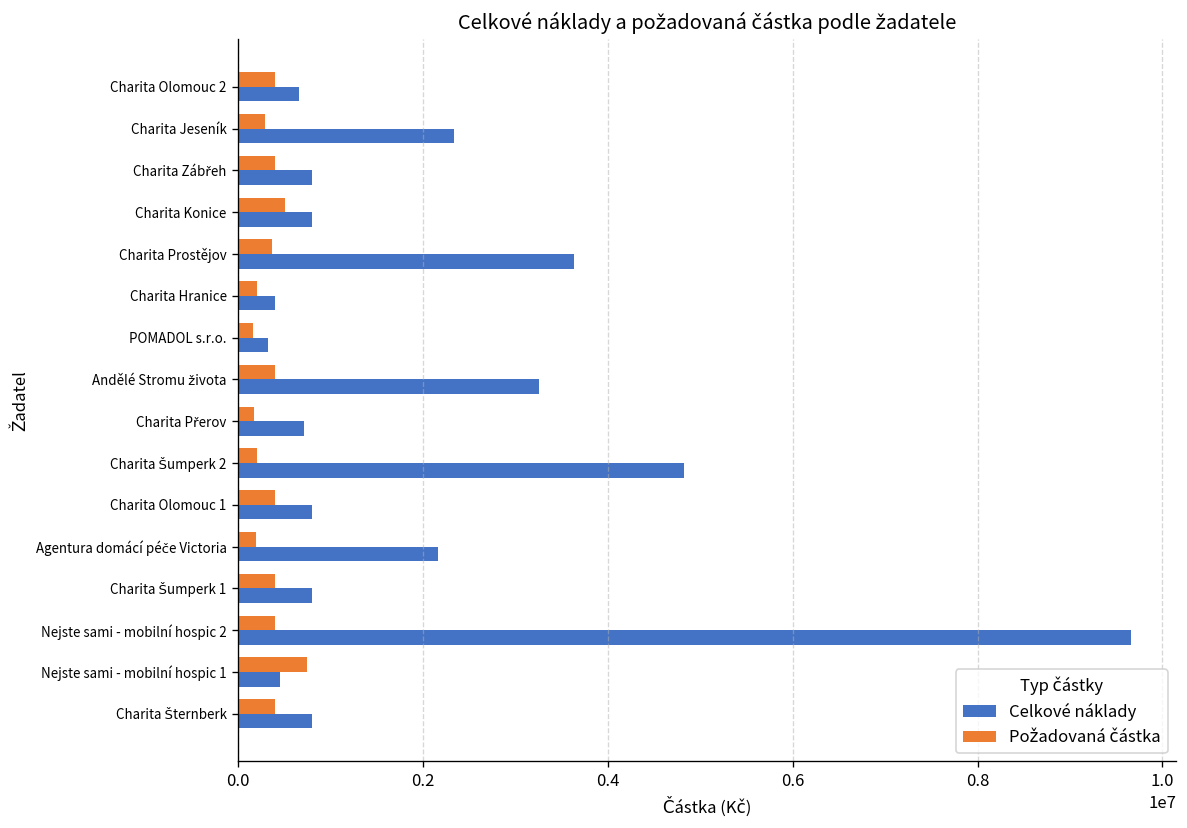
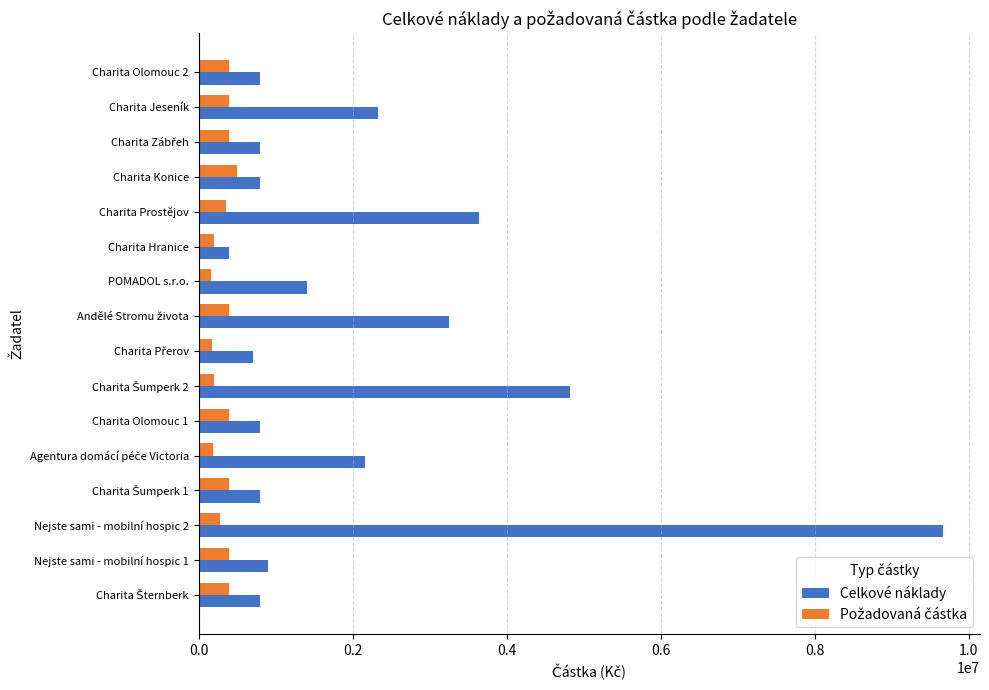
  {
    "Celkové náklady": {
-     "Charita Olomouc 2": 700000,
+     "Charita Olomouc 2": 800000,
      "Charita Jeseník": 2300000,
      "Charita Zábřeh": 800000,
      "Charita Konice": 800000,
      "Charita Prostějov": 3600000,
      "Charita Hranice": 400000,
-     "POMADOL s.r.o.": 300000,
+     "POMADOL s.r.o.": 1400000,
      "Andělé Stromu života": 3300000,
      "Charita Přerov": 700000,
      "Charita Šumperk 2": 4800000,
      "Charita Olomouc 1": 800000,
      "Agentura domácí péče Victoria": 2200000,
      "Charita Šumperk 1": 800000,
      "Nejste sami - mobilní hospic 2": 9700000,
-     "Nejste sami - mobilní hospic 1": 400000,
+     "Nejste sami - mobilní hospic 1": 900000,
      "Charita Šternberk": 800000
    },
    "Požadovaná částka": {
      "Charita Olomouc 2": 400000,
-     "Charita Jeseník": 300000,
+     "Charita Jeseník": 400000,
      "Charita Zábřeh": 400000,
      "Charita Konice": 500000,
      "Charita Prostějov": 400000,
      "Charita Hranice": 200000,
      "POMADOL s.r.o.": 200000,
      "Andělé Stromu života": 400000,
      "Charita Přerov": 200000,
      "Charita Šumperk 2": 200000,
      "Charita Olomouc 1": 400000,
      "Agentura domácí péče Victoria": 200000,
      "Charita Šumperk 1": 400000,
-     "Nejste sami - mobilní hospic 2": 400000,
-     "Nejste sami - mobilní hospic 1": 700000,
+     "Nejste sami - mobilní hospic 2": 300000,
+     "Nejste sami - mobilní hospic 1": 400000,
      "Charita Šternberk": 400000
    }
  }
